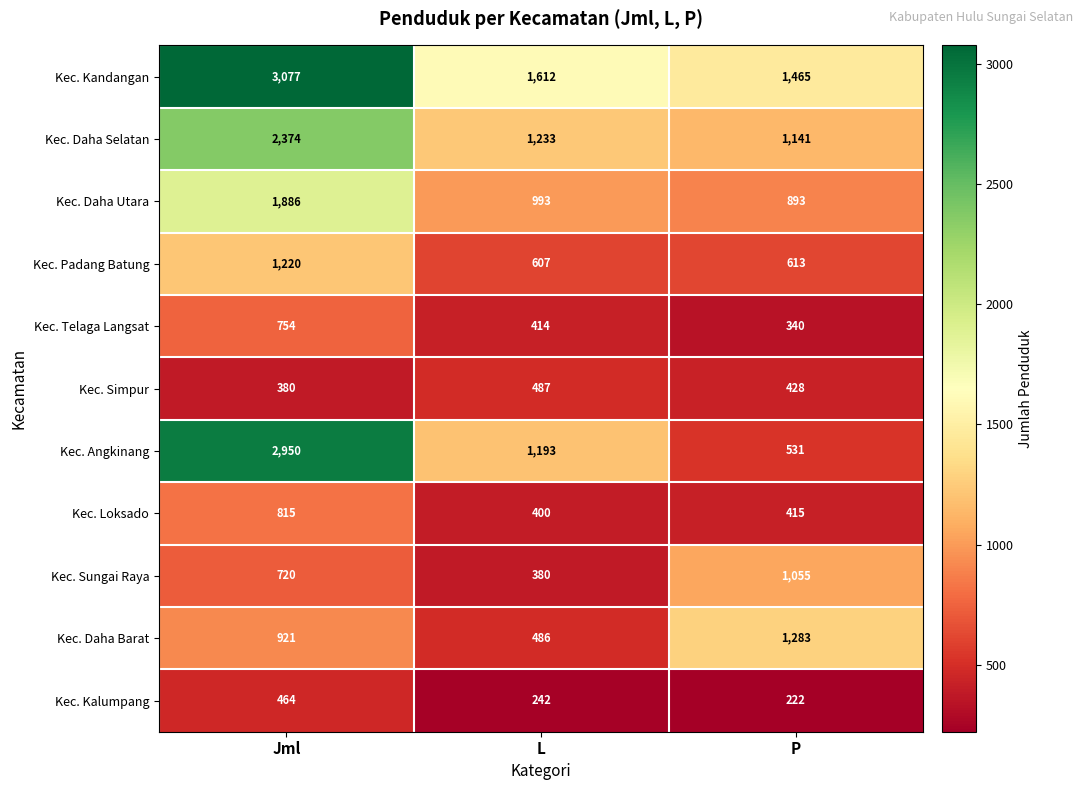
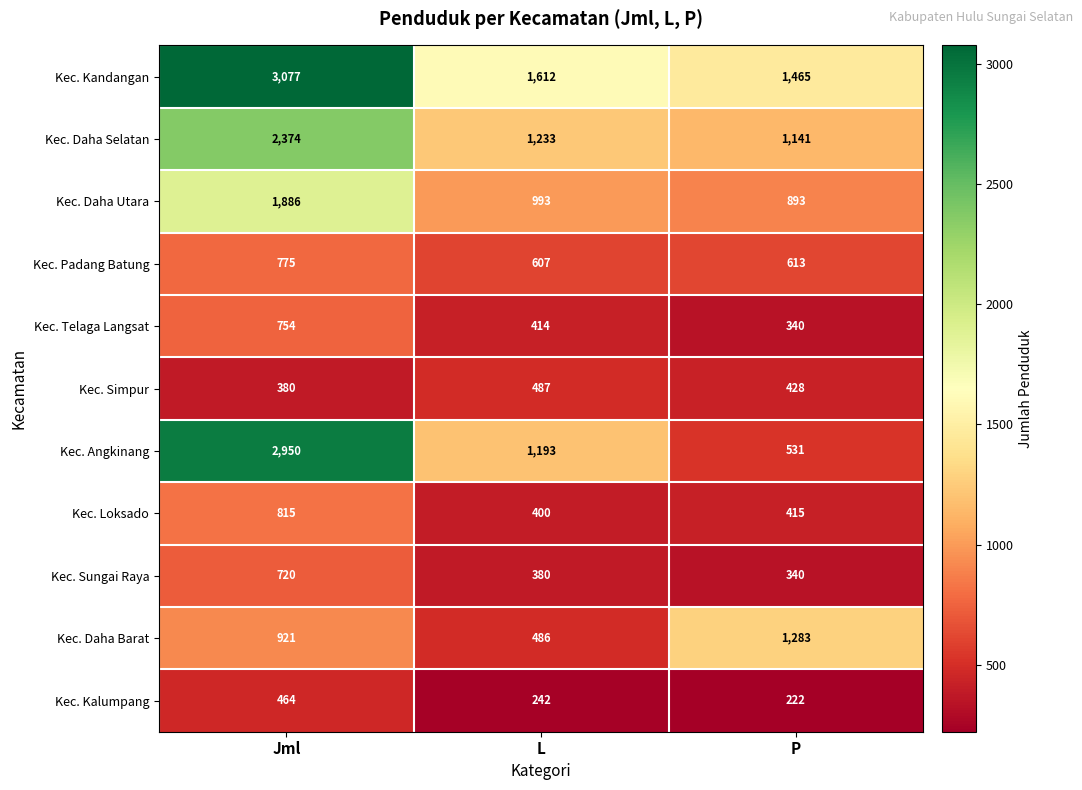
  {
    "Kec. Kandangan": {
      "Jml": "3,077",
      "L": "1,612",
      "P": "1,465"
    },
    "Kec. Daha Selatan": {
      "Jml": "2,374",
      "L": "1,233",
      "P": "1,141"
    },
    "Kec. Daha Utara": {
      "Jml": "1,886",
      "L": "993",
      "P": "893"
    },
    "Kec. Padang Batung": {
-     "Jml": "1,220",
+     "Jml": "775",
      "L": "607",
      "P": "613"
    },
    "Kec. Telaga Langsat": {
      "Jml": "754",
      "L": "414",
      "P": "340"
    },
    "Kec. Simpur": {
      "Jml": "380",
      "L": "487",
      "P": "428"
    },
    "Kec. Angkinang": {
      "Jml": "2,950",
      "L": "1,193",
      "P": "531"
    },
    "Kec. Loksado": {
      "Jml": "815",
      "L": "400",
      "P": "415"
    },
    "Kec. Sungai Raya": {
      "Jml": "720",
      "L": "380",
-     "P": "1,055"
+     "P": "340"
    },
    "Kec. Daha Barat": {
      "Jml": "921",
      "L": "486",
      "P": "1,283"
    },
    "Kec. Kalumpang": {
      "Jml": "464",
      "L": "242",
      "P": "222"
    }
  }
